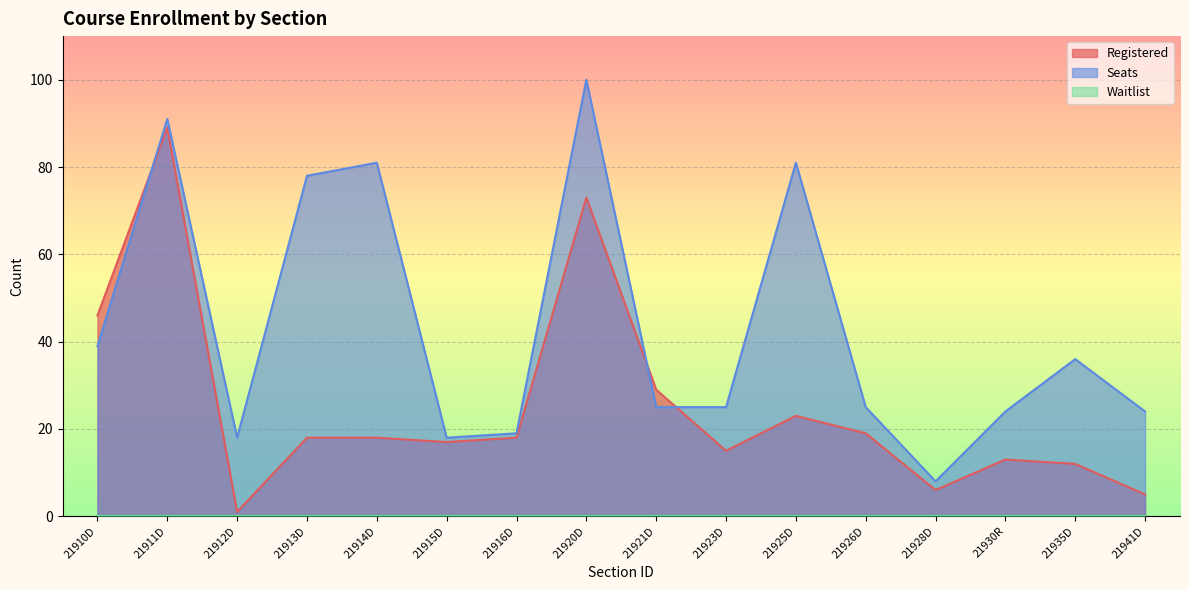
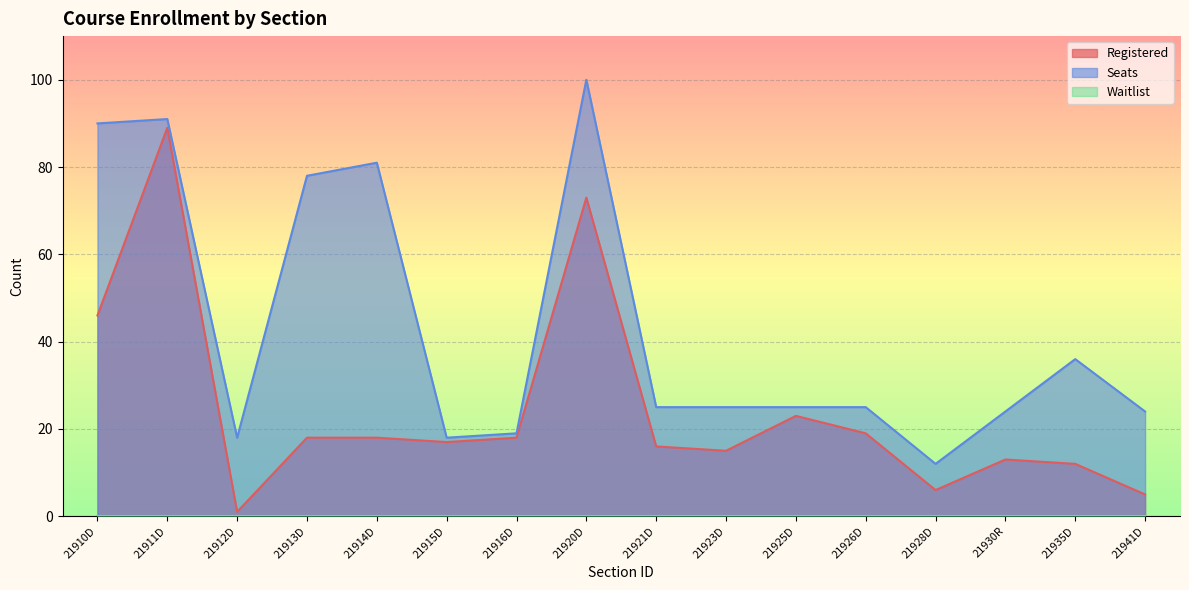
  {
    "Registered": {
      "21910D": 46,
      "21911D": 89,
      "21912D": 1,
      "21913D": 18,
      "21914D": 18,
      "21915D": 17,
      "21916D": 18,
      "21920D": 73,
-     "21921D": 29,
+     "21921D": 16,
      "21923D": 15,
      "21925D": 23,
      "21926D": 19,
      "21928D": 6,
      "21930R": 13,
      "21935D": 12,
      "21941D": 5
    },
    "Seats": {
-     "21910D": 39,
+     "21910D": 90,
      "21911D": 91,
      "21912D": 18,
      "21913D": 78,
      "21914D": 81,
      "21915D": 18,
      "21916D": 19,
      "21920D": 100,
      "21921D": 25,
      "21923D": 25,
-     "21925D": 81,
+     "21925D": 25,
      "21926D": 25,
-     "21928D": 8,
+     "21928D": 12,
      "21930R": 24,
      "21935D": 36,
      "21941D": 24
    },
    "Waitlist": {
      "21910D": 0,
      "21911D": 0,
      "21912D": 0,
      "21913D": 0,
      "21914D": 0,
      "21915D": 0,
      "21916D": 0,
      "21920D": 0,
      "21921D": 0,
      "21923D": 0,
      "21925D": 0,
      "21926D": 0,
      "21928D": 0,
      "21930R": 0,
      "21935D": 0,
      "21941D": 0
    }
  }
